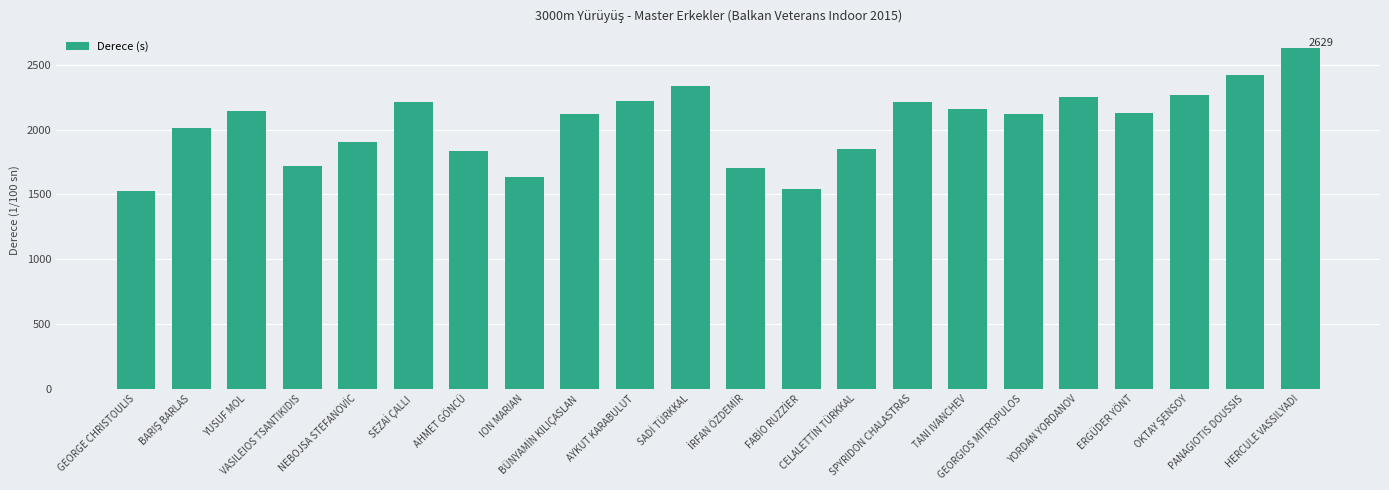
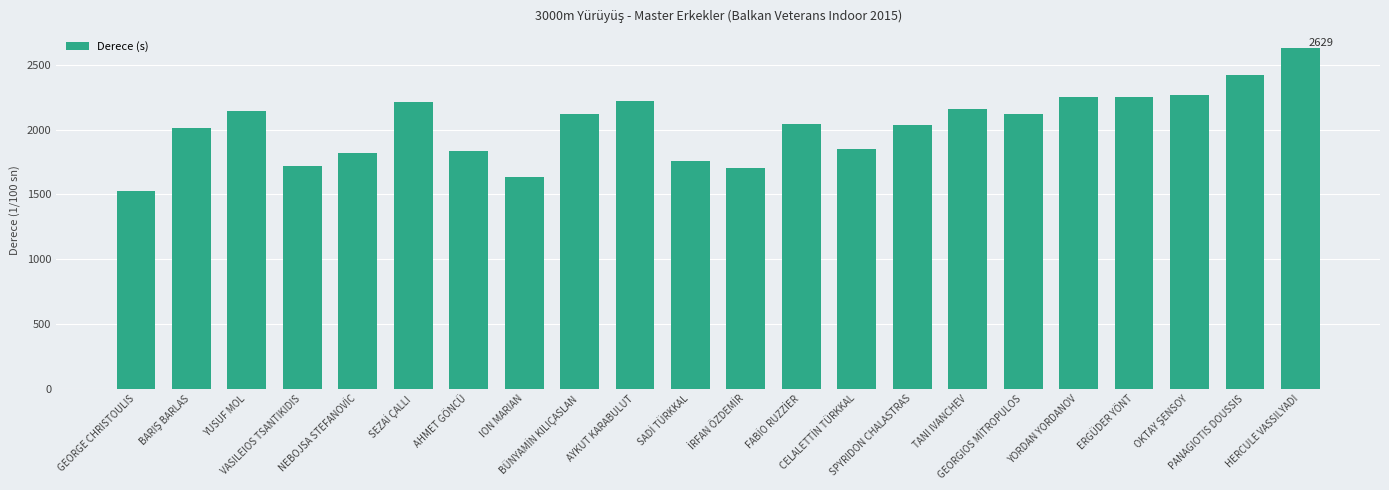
  {
    "GEORGE CHRISTOULIS": 1520,
    "BARIŞ BARLAS": 2010,
    "YUSUF MOL": 2140,
    "VASILEIOS TSANTIKIDIS": 1720,
-   "NEBOJSA STEFANOVİC": 1910,
+   "NEBOJSA STEFANOVİC": 1820,
    "SEZAİ ÇALLI": 2220,
    "AHMET GÖNCÜ": 1840,
    "ION MARIAN": 1630,
    "BÜNYAMİN KILIÇASLAN": 2120,
    "AYKUT KARABULUT": 2220,
-   "SADİ TÜRKKAL": 2340,
+   "SADİ TÜRKKAL": 1760,
    "İRFAN ÖZDEMİR": 1700,
-   "FABİO RUZZİER": 1540,
+   "FABİO RUZZİER": 2040,
    "CELALETTİN TÜRKKAL": 1850,
-   "SPYRIDON CHALASTRAS": 2210,
+   "SPYRIDON CHALASTRAS": 2040,
    "TANI IVANCHEV": 2160,
    "GEORGIOS MİTROPULOS": 2120,
    "YORDAN YORDANOV": 2250,
-   "ERGÜDER YÖNT": 2130,
+   "ERGÜDER YÖNT": 2260,
    "OKTAY ŞENSOY": 2270,
    "PANAGIOTIS DOUSSIS": 2420
  }
